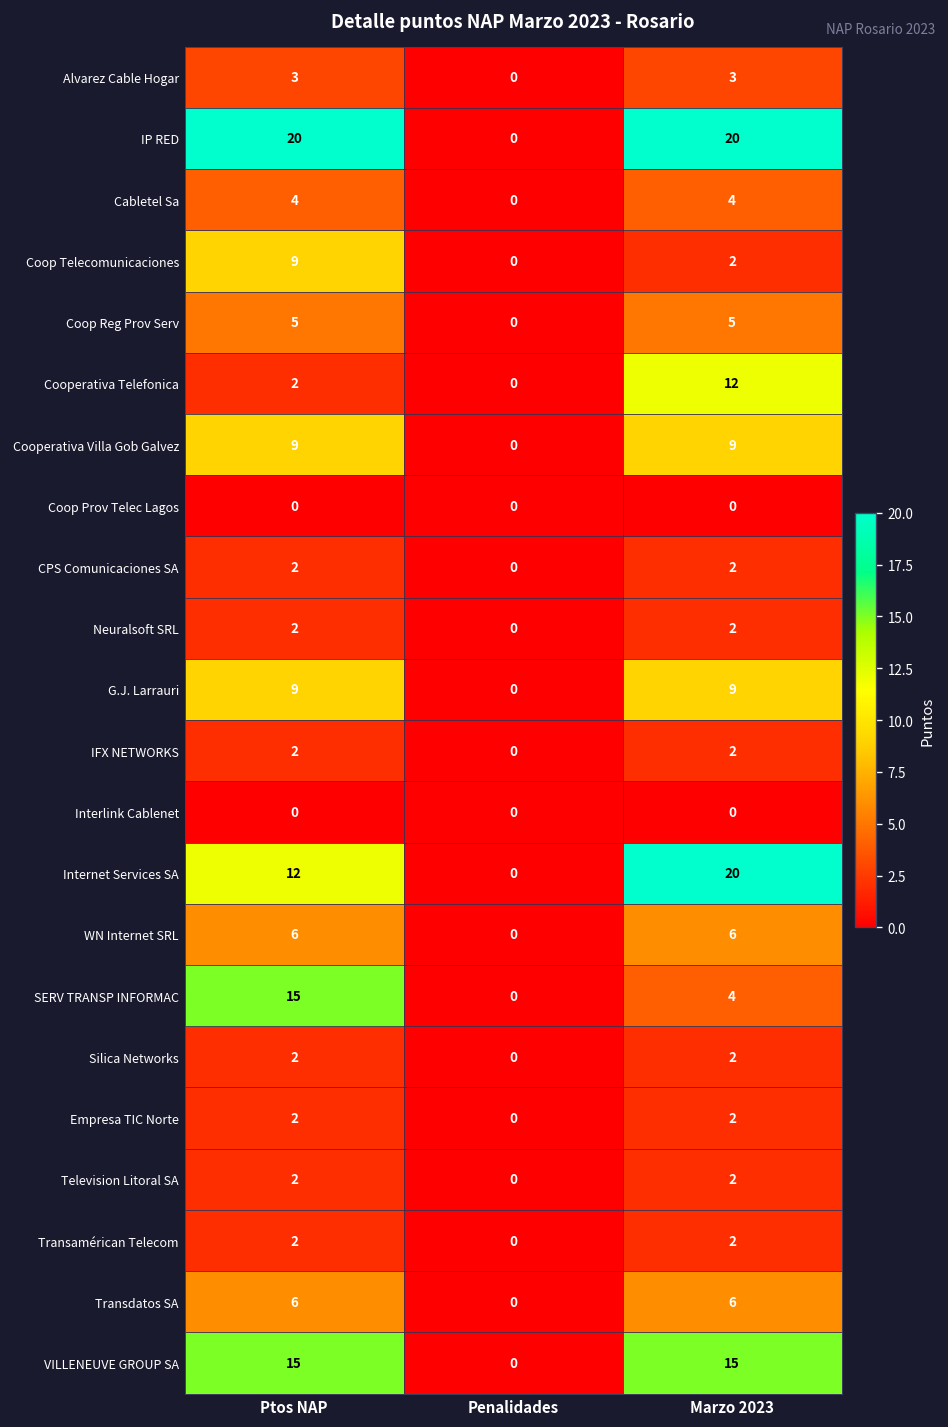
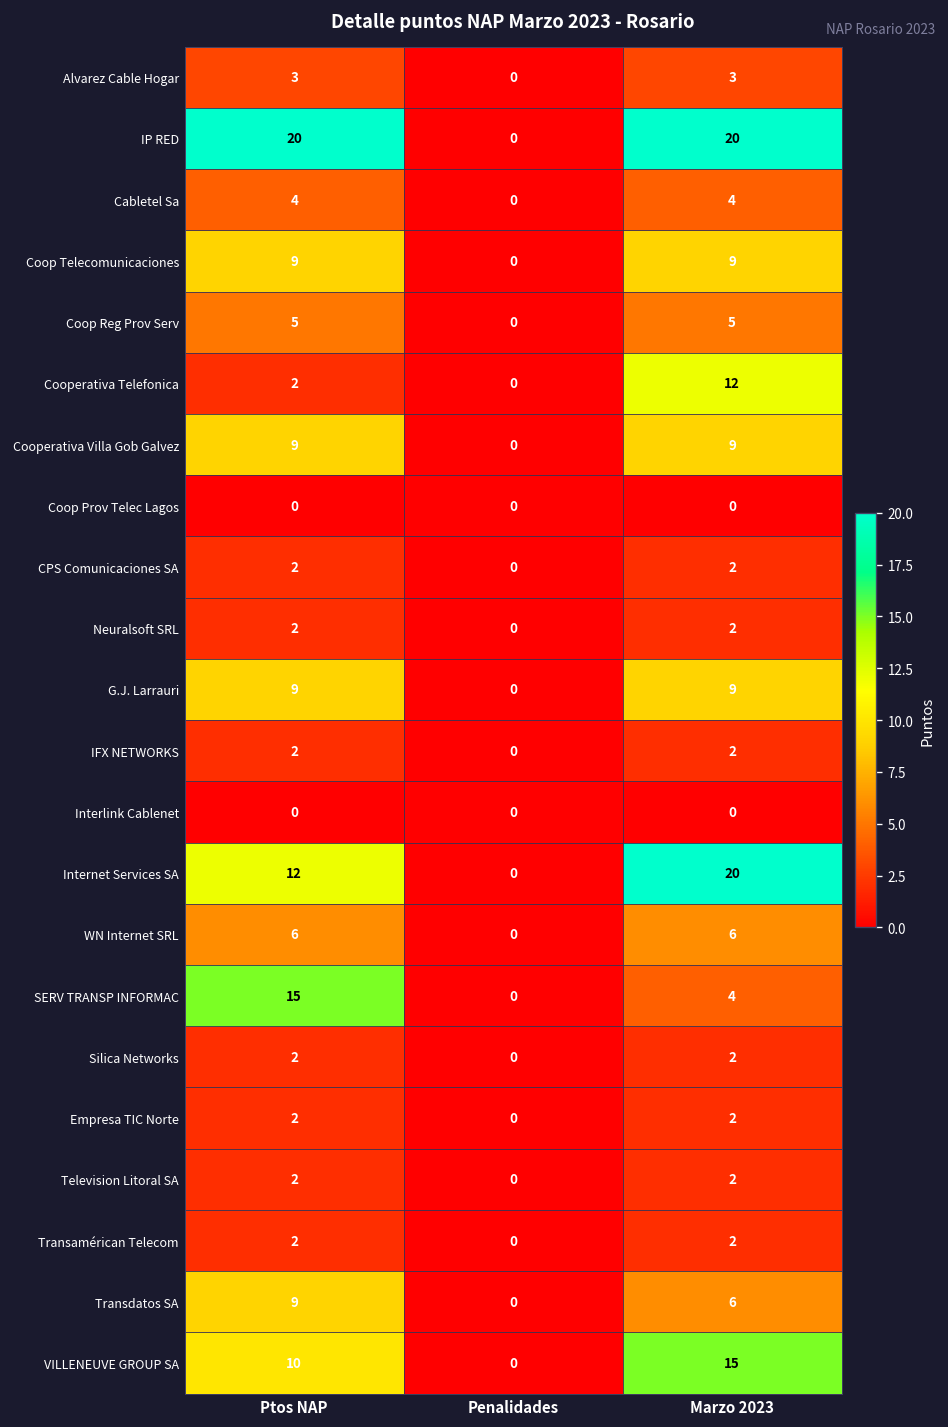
  {
    "Alvarez Cable Hogar": {
      "Ptos NAP": 3,
      "Penalidades": 0,
      "Marzo 2023": 3
    },
    "IP RED": {
      "Ptos NAP": 20,
      "Penalidades": 0,
      "Marzo 2023": 20
    },
    "Cabletel Sa": {
      "Ptos NAP": 4,
      "Penalidades": 0,
      "Marzo 2023": 4
    },
    "Coop Telecomunicaciones": {
      "Ptos NAP": 9,
      "Penalidades": 0,
-     "Marzo 2023": 2
+     "Marzo 2023": 9
    },
    "Coop Reg Prov Serv": {
      "Ptos NAP": 5,
      "Penalidades": 0,
      "Marzo 2023": 5
    },
    "Cooperativa Telefonica": {
      "Ptos NAP": 2,
      "Penalidades": 0,
      "Marzo 2023": 12
    },
    "Cooperativa Villa Gob Galvez": {
      "Ptos NAP": 9,
      "Penalidades": 0,
      "Marzo 2023": 9
    },
    "Coop Prov Telec Lagos": {
      "Ptos NAP": 0,
      "Penalidades": 0,
      "Marzo 2023": 0
    },
    "CPS Comunicaciones SA": {
      "Ptos NAP": 2,
      "Penalidades": 0,
      "Marzo 2023": 2
    },
    "Neuralsoft SRL": {
      "Ptos NAP": 2,
      "Penalidades": 0,
      "Marzo 2023": 2
    },
    "G.J. Larrauri": {
      "Ptos NAP": 9,
      "Penalidades": 0,
      "Marzo 2023": 9
    },
    "IFX NETWORKS": {
      "Ptos NAP": 2,
      "Penalidades": 0,
      "Marzo 2023": 2
    },
    "Interlink Cablenet": {
      "Ptos NAP": 0,
      "Penalidades": 0,
      "Marzo 2023": 0
    },
    "Internet Services SA": {
      "Ptos NAP": 12,
      "Penalidades": 0,
      "Marzo 2023": 20
    },
    "WN Internet SRL": {
      "Ptos NAP": 6,
      "Penalidades": 0,
      "Marzo 2023": 6
    },
    "SERV TRANSP INFORMAC": {
      "Ptos NAP": 15,
      "Penalidades": 0,
      "Marzo 2023": 4
    },
    "Silica Networks": {
      "Ptos NAP": 2,
      "Penalidades": 0,
      "Marzo 2023": 2
    },
    "Empresa TIC Norte": {
      "Ptos NAP": 2,
      "Penalidades": 0,
      "Marzo 2023": 2
    },
    "Television Litoral SA": {
      "Ptos NAP": 2,
      "Penalidades": 0,
      "Marzo 2023": 2
    },
    "Transamérican Telecom": {
      "Ptos NAP": 2,
      "Penalidades": 0,
      "Marzo 2023": 2
    },
    "Transdatos SA": {
-     "Ptos NAP": 6,
+     "Ptos NAP": 9,
      "Penalidades": 0,
      "Marzo 2023": 6
    },
    "VILLENEUVE GROUP SA": {
-     "Ptos NAP": 15,
+     "Ptos NAP": 10,
      "Penalidades": 0,
      "Marzo 2023": 15
    }
  }
